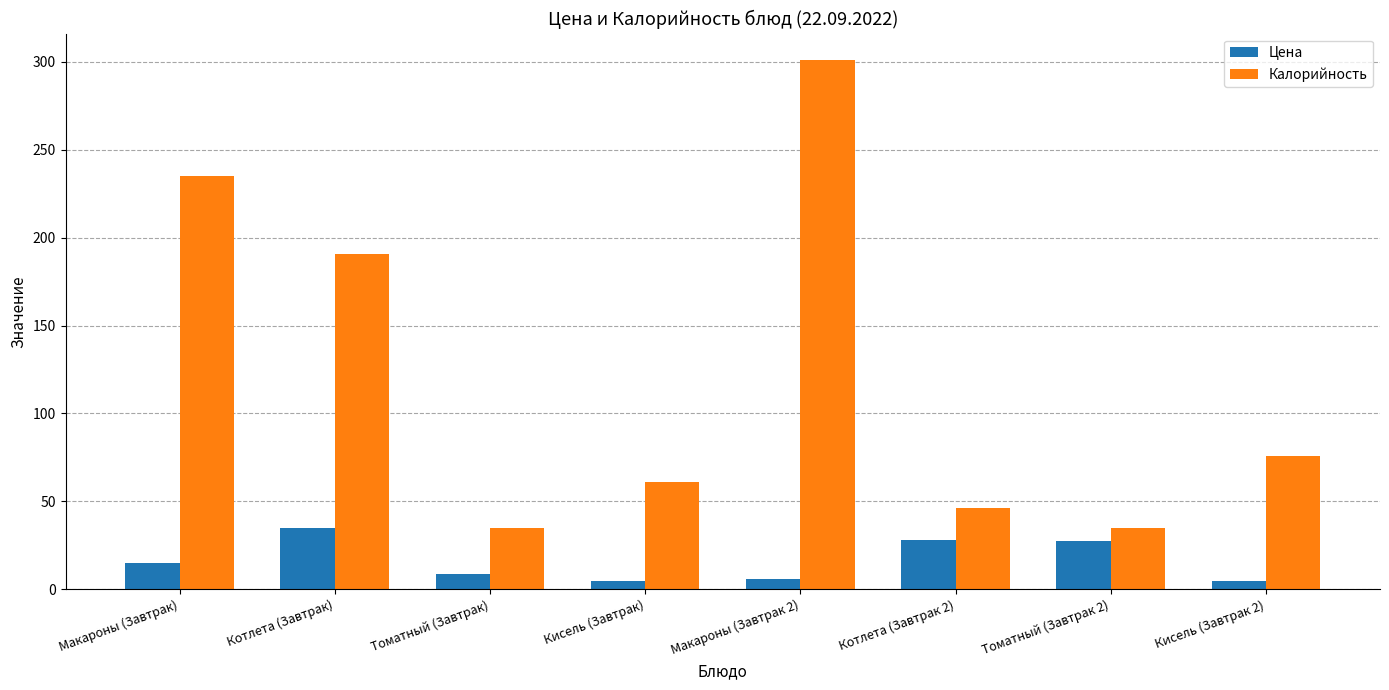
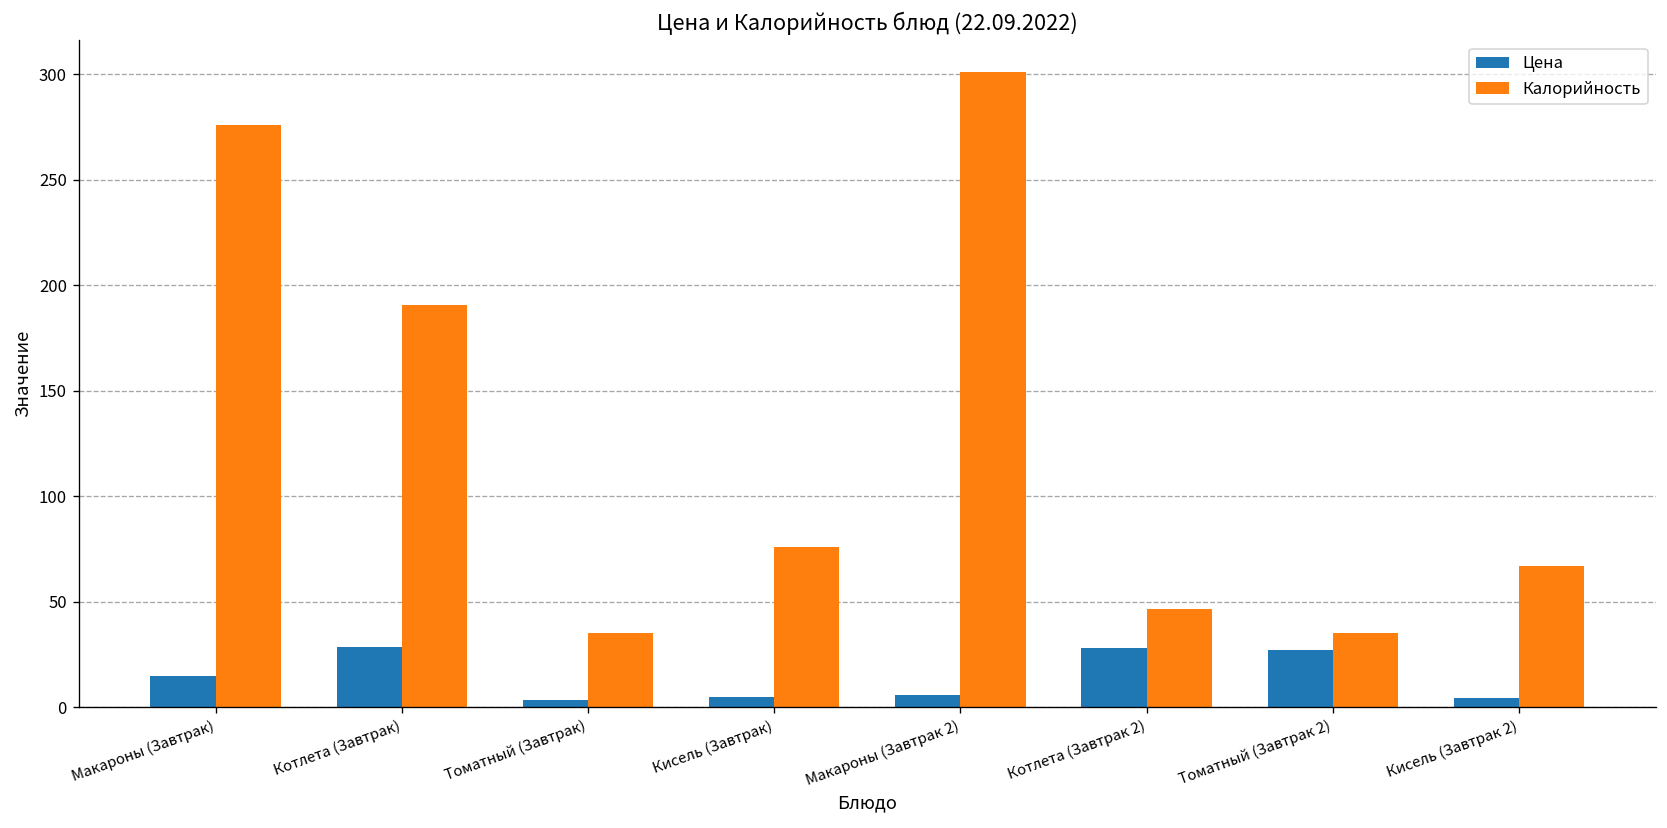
  {
    "Цена": {
      "Макароны (Завтрак)": 15,
-     "Котлета (Завтрак)": 35,
-     "Томатный (Завтрак)": 9,
+     "Котлета (Завтрак)": 28,
+     "Томатный (Завтрак)": 3,
      "Кисель (Завтрак)": 5,
      "Макароны (Завтрак 2)": 6,
      "Котлета (Завтрак 2)": 28,
      "Томатный (Завтрак 2)": 27,
      "Кисель (Завтрак 2)": 5
    },
    "Калорийность": {
-     "Макароны (Завтрак)": 235,
+     "Макароны (Завтрак)": 276,
      "Котлета (Завтрак)": 191,
      "Томатный (Завтрак)": 35,
-     "Кисель (Завтрак)": 61,
+     "Кисель (Завтрак)": 76,
      "Макароны (Завтрак 2)": 301,
      "Котлета (Завтрак 2)": 46,
      "Томатный (Завтрак 2)": 35,
-     "Кисель (Завтрак 2)": 76
+     "Кисель (Завтрак 2)": 67
    }
  }
